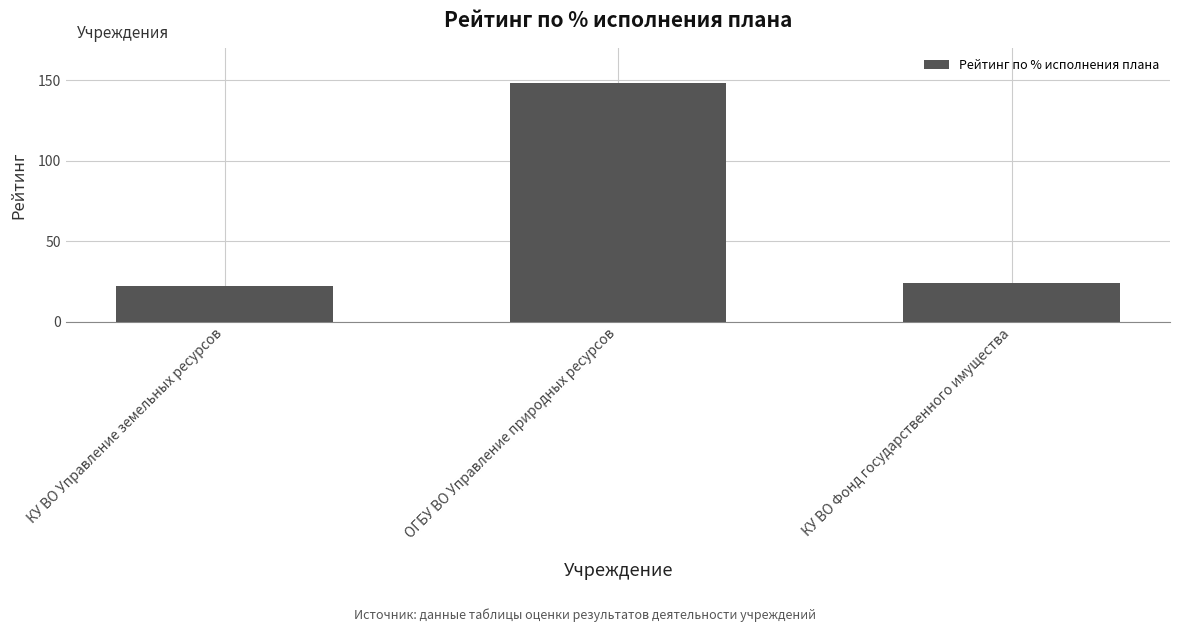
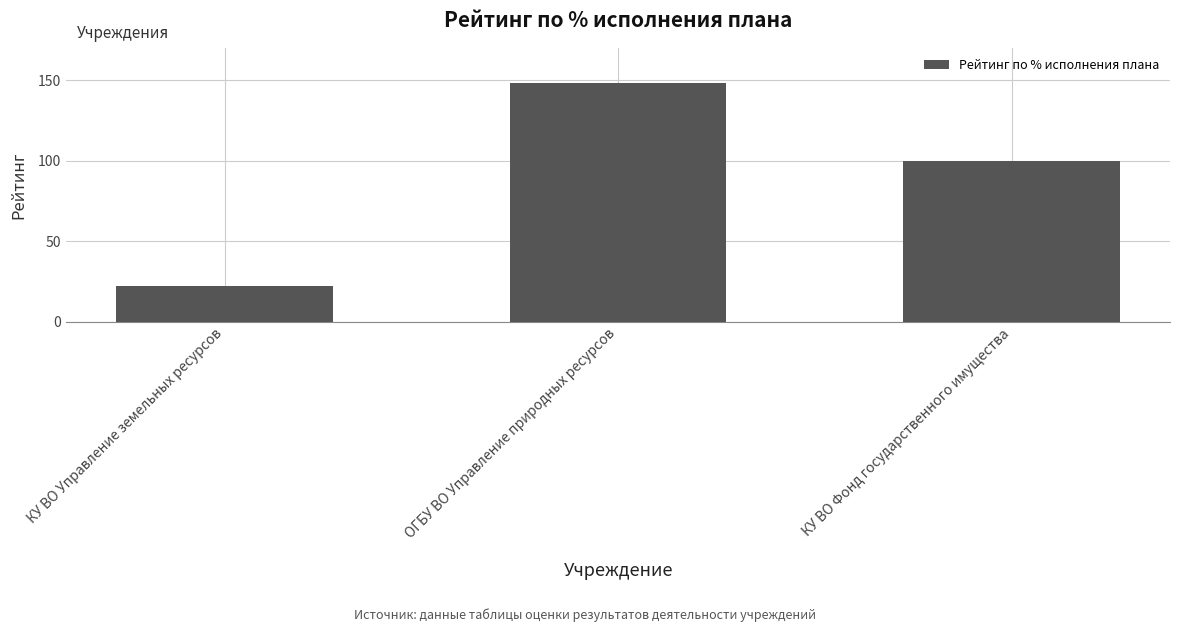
  {
    "КУ ВО Управление земельных ресурсов": 22,
    "ОГБУ ВО Управление природных ресурсов": 148,
-   "КУ ВО Фонд государственного имущества": 24
+   "КУ ВО Фонд государственного имущества": 100
  }
